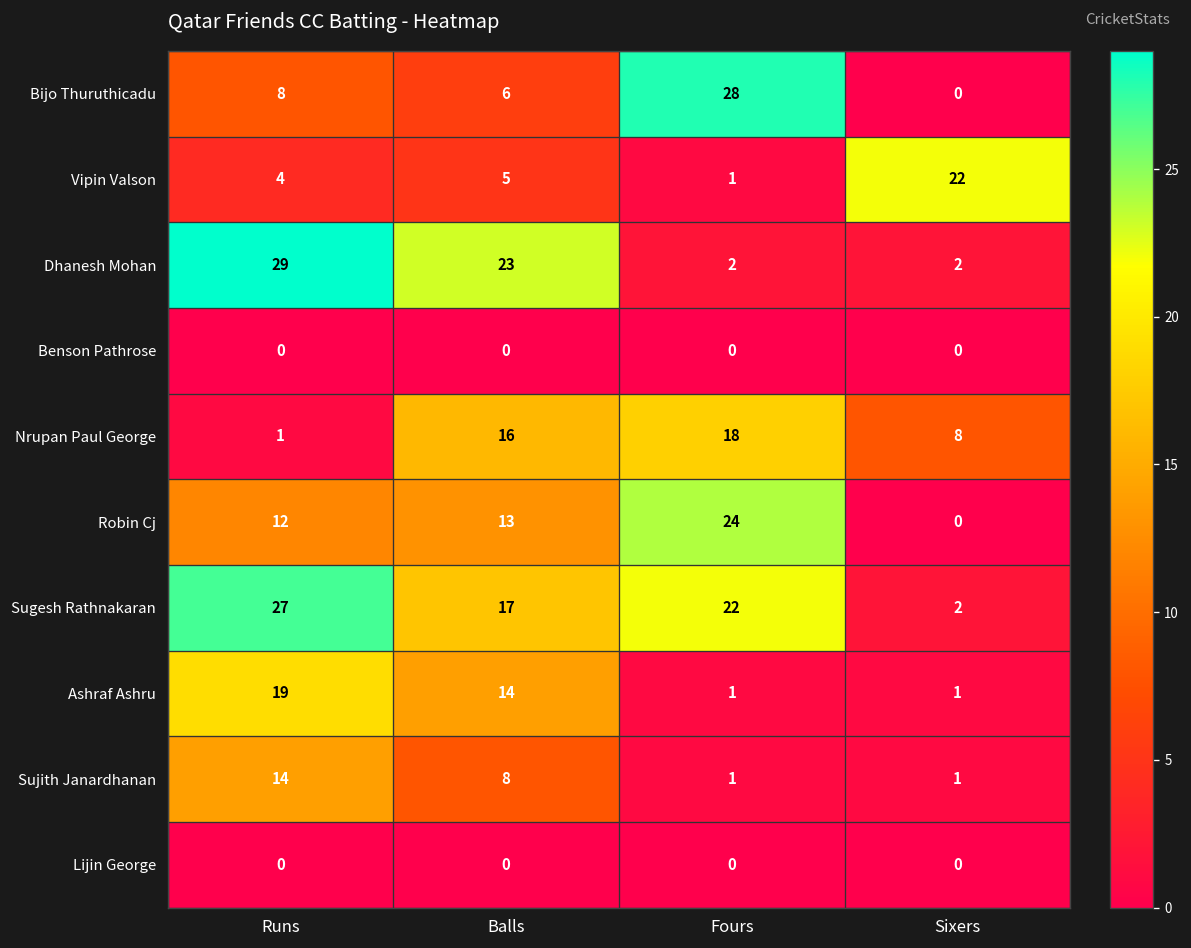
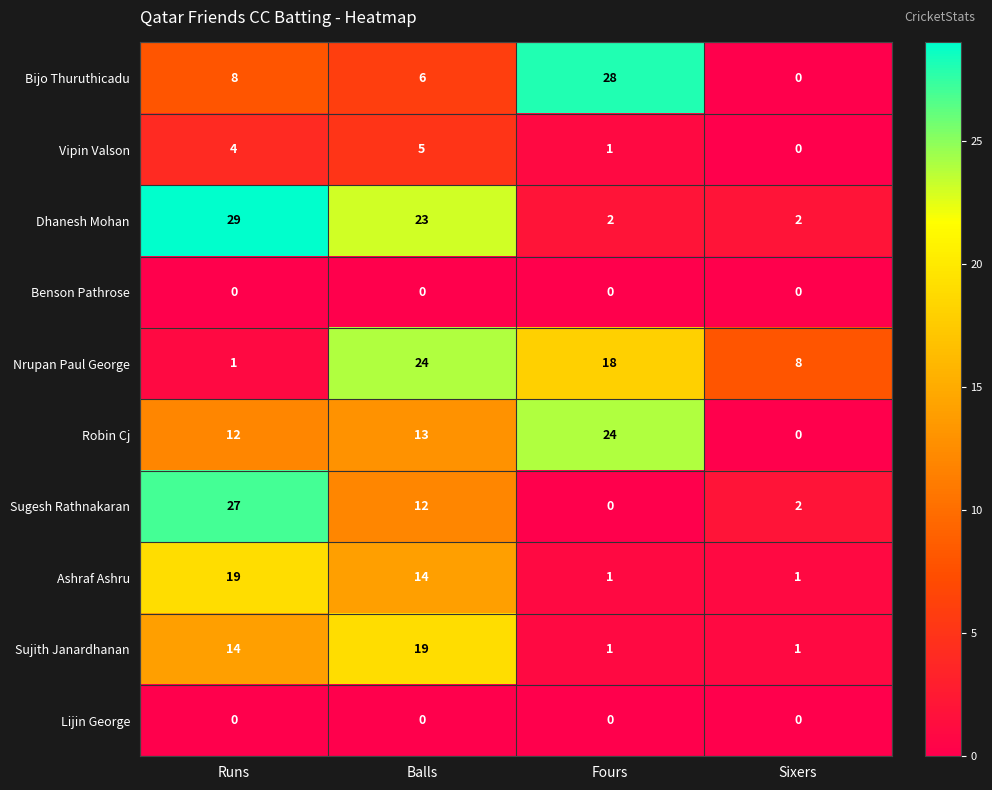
  {
    "Bijo Thuruthicadu": {
      "Runs": 8,
      "Balls": 6,
      "Fours": 28,
      "Sixers": 0
    },
    "Vipin Valson": {
      "Runs": 4,
      "Balls": 5,
      "Fours": 1,
-     "Sixers": 22
+     "Sixers": 0
    },
    "Dhanesh Mohan": {
      "Runs": 29,
      "Balls": 23,
      "Fours": 2,
      "Sixers": 2
    },
    "Benson Pathrose": {
      "Runs": 0,
      "Balls": 0,
      "Fours": 0,
      "Sixers": 0
    },
    "Nrupan Paul George": {
      "Runs": 1,
-     "Balls": 16,
+     "Balls": 24,
      "Fours": 18,
      "Sixers": 8
    },
    "Robin Cj": {
      "Runs": 12,
      "Balls": 13,
      "Fours": 24,
      "Sixers": 0
    },
    "Sugesh Rathnakaran": {
      "Runs": 27,
-     "Balls": 17,
-     "Fours": 22,
+     "Balls": 12,
+     "Fours": 0,
      "Sixers": 2
    },
    "Ashraf Ashru": {
      "Runs": 19,
      "Balls": 14,
      "Fours": 1,
      "Sixers": 1
    },
    "Sujith Janardhanan": {
      "Runs": 14,
-     "Balls": 8,
+     "Balls": 19,
      "Fours": 1,
      "Sixers": 1
    },
    "Lijin George": {
      "Runs": 0,
      "Balls": 0,
      "Fours": 0,
      "Sixers": 0
    }
  }
